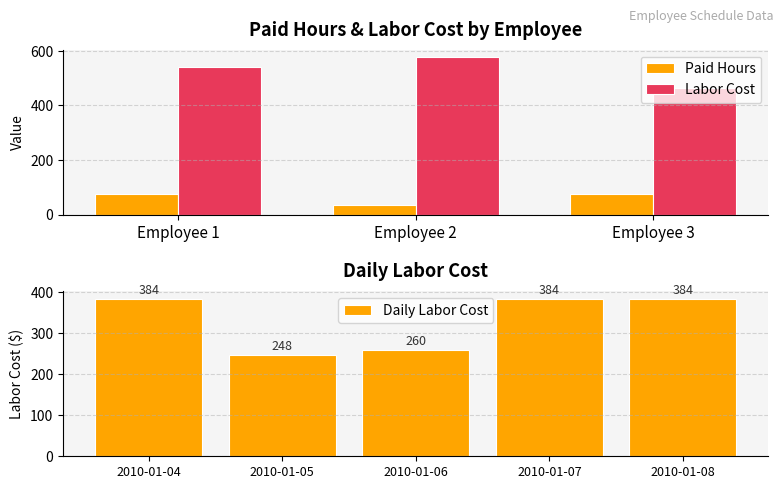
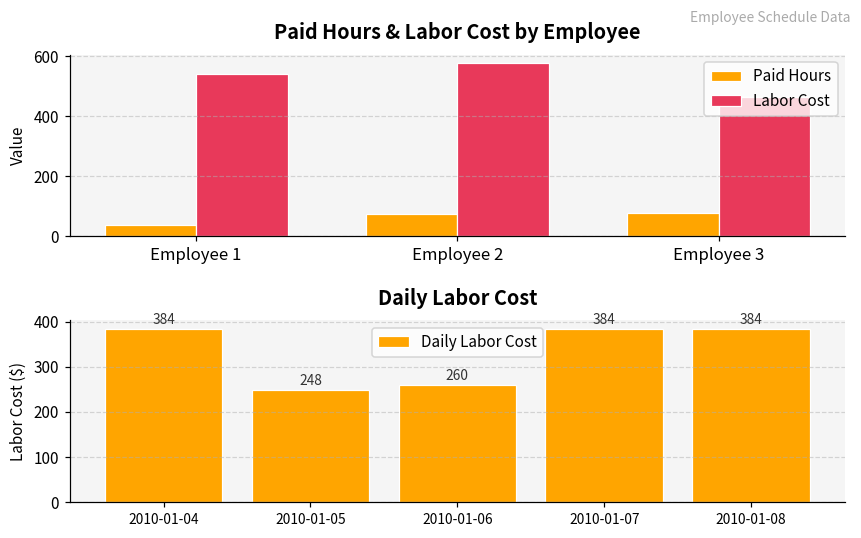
  {
    "Paid Hours & Labor Cost by Employee": {
      "Paid Hours": {
-       "Employee 1": 80,
-       "Employee 2": 40,
+       "Employee 1": 40,
+       "Employee 2": 70,
        "Employee 3": 80
      },
      "Labor Cost": {
        "Employee 1": 540,
        "Employee 2": 580
      }
    },
    "Daily Labor Cost": {
      "2010-01-04": 384,
      "2010-01-05": 248,
      "2010-01-06": 260,
      "2010-01-07": 384,
      "2010-01-08": 384
    }
  }
